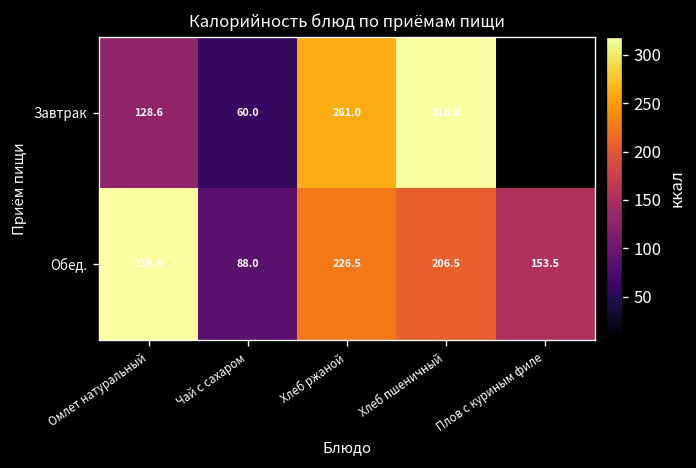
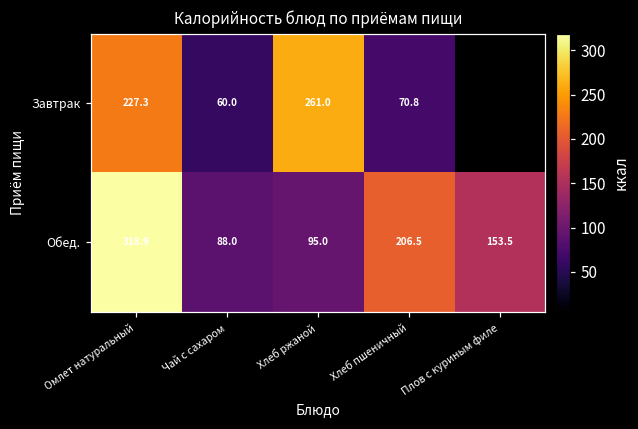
  {
    "Завтрак": {
-     "Омлет натуральный": 128.6,
+     "Омлет натуральный": 227.3,
      "Чай с сахаром": 60.0,
      "Хлеб ржаной": 261.0,
-     "Хлеб пшеничный": 316.8
+     "Хлеб пшеничный": 70.8
    },
    "Обед.": {
      "Омлет натуральный": 318.9,
      "Чай с сахаром": 88.0,
-     "Хлеб ржаной": 226.5,
+     "Хлеб ржаной": 95.0,
      "Хлеб пшеничный": 206.5,
      "Плов с куриным филе": 153.5
    }
  }
